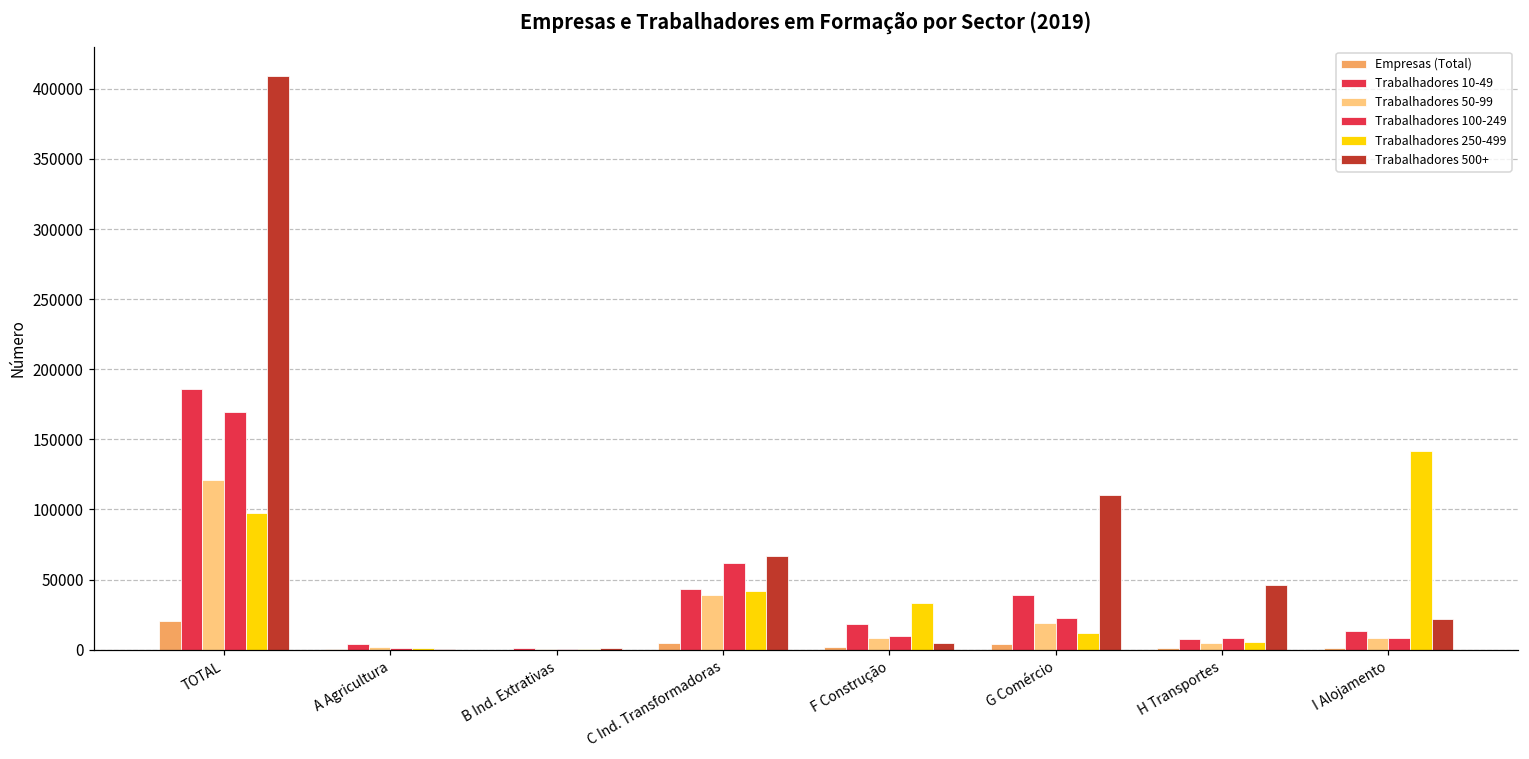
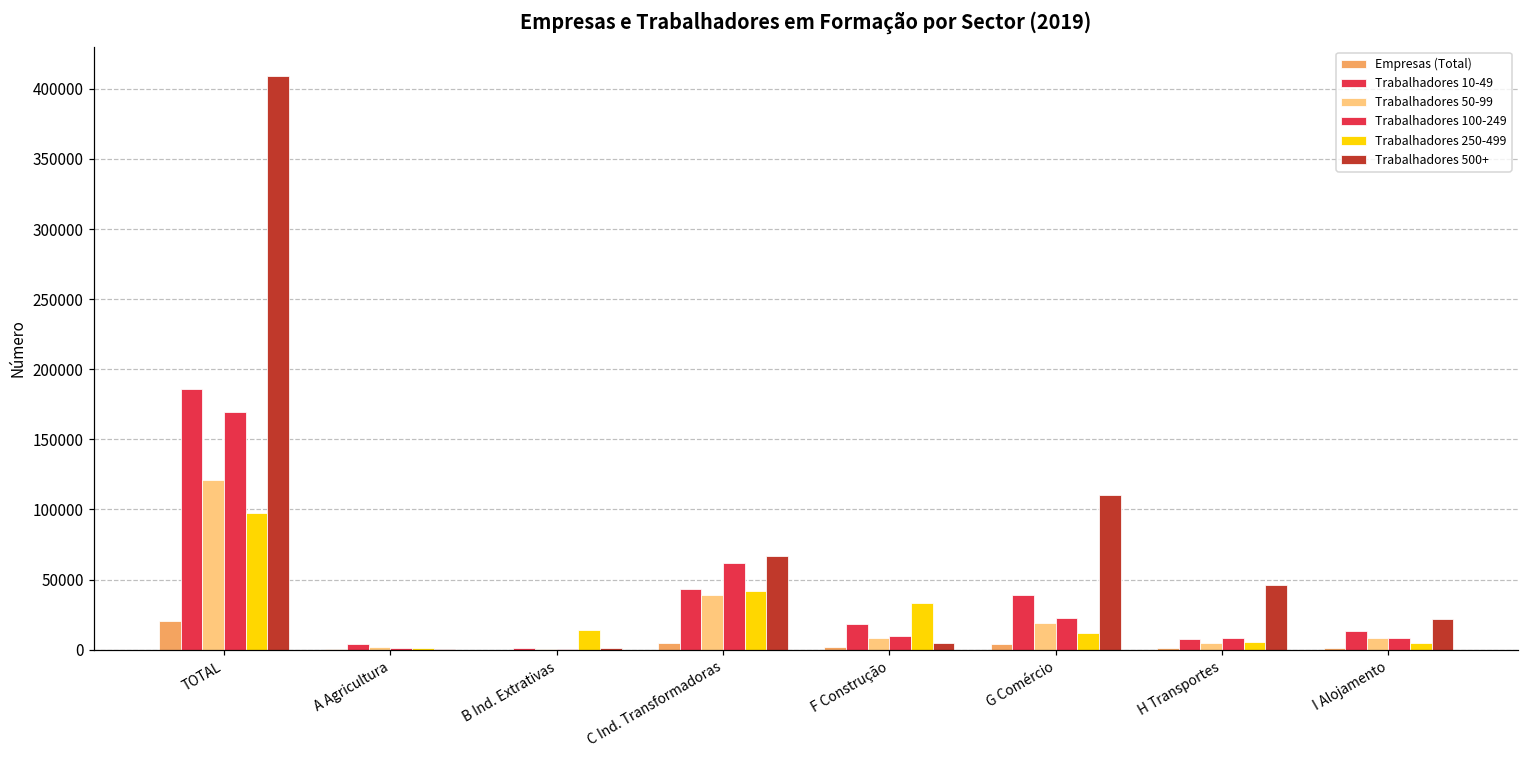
  {
    "Trabalhadores 250-499": {
      "TOTAL": 98000,
-     "B Ind. Extrativas": 1000,
+     "B Ind. Extrativas": 14000,
      "C Ind. Transformadoras": 42000,
      "F Construção": 34000,
      "G Comércio": 12000,
      "H Transportes": 6000,
-     "I Alojamento": 142000
+     "I Alojamento": 5000
    }
  }
